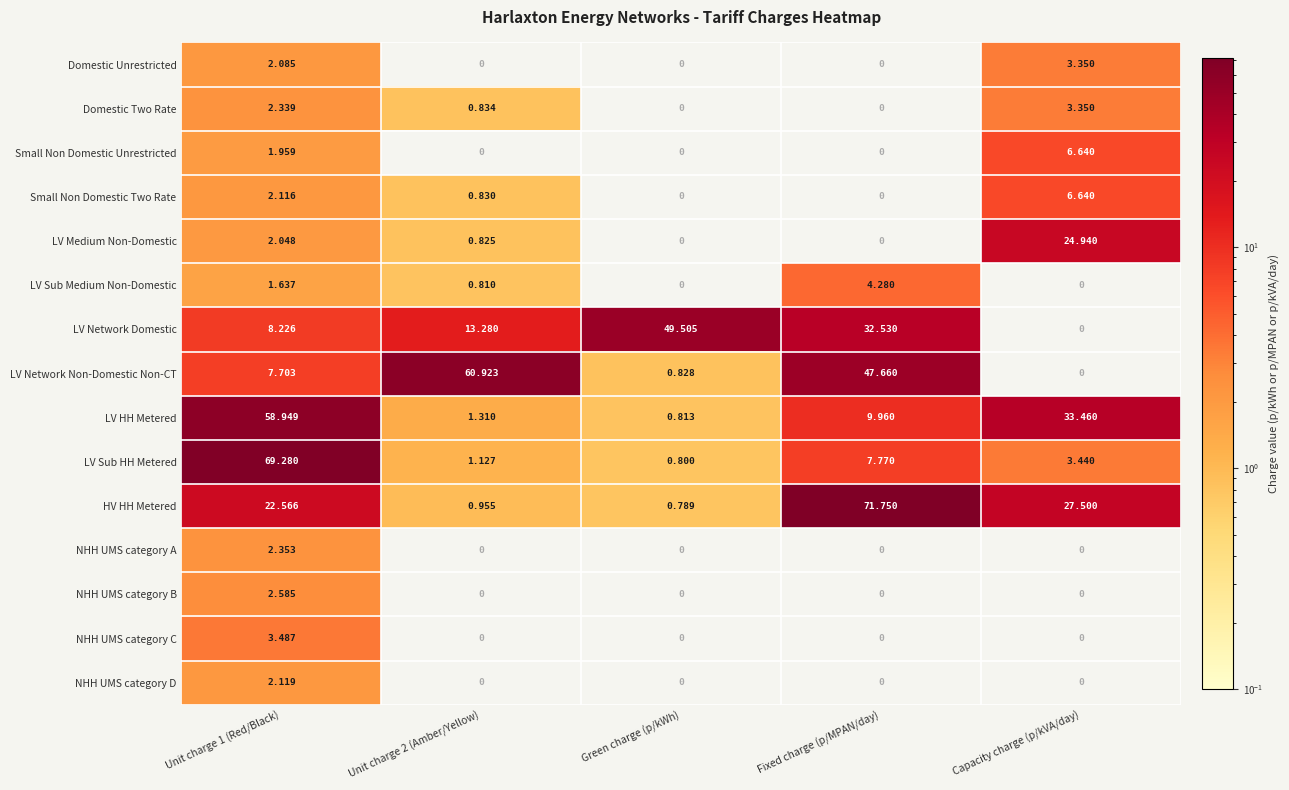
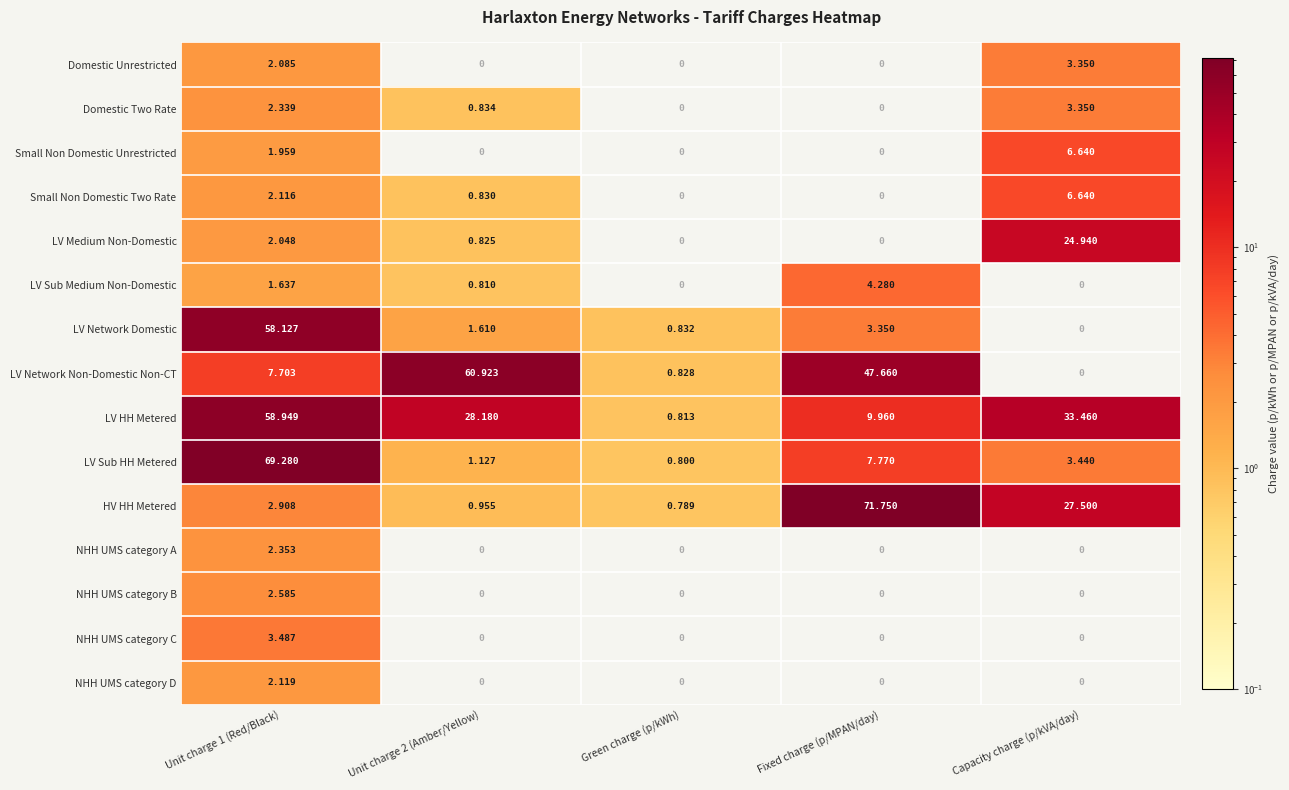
  {
    "Domestic Unrestricted": {
      "Unit charge 1 (Red/Black)": 2.085,
      "Capacity charge (p/kVA/day)": 3.350
    },
    "Domestic Two Rate": {
      "Unit charge 1 (Red/Black)": 2.339,
      "Unit charge 2 (Amber/Yellow)": 0.834,
      "Capacity charge (p/kVA/day)": 3.350
    },
    "Small Non Domestic Unrestricted": {
      "Unit charge 1 (Red/Black)": 1.959,
      "Capacity charge (p/kVA/day)": 6.640
    },
    "Small Non Domestic Two Rate": {
      "Unit charge 1 (Red/Black)": 2.116,
      "Unit charge 2 (Amber/Yellow)": 0.830,
      "Capacity charge (p/kVA/day)": 6.640
    },
    "LV Medium Non-Domestic": {
      "Unit charge 1 (Red/Black)": 2.048,
      "Unit charge 2 (Amber/Yellow)": 0.825,
      "Capacity charge (p/kVA/day)": 24.940
    },
    "LV Sub Medium Non-Domestic": {
      "Unit charge 1 (Red/Black)": 1.637,
      "Unit charge 2 (Amber/Yellow)": 0.810,
      "Fixed charge (p/MPAN/day)": 4.280
    },
    "LV Network Domestic": {
-     "Unit charge 1 (Red/Black)": 8.226,
-     "Unit charge 2 (Amber/Yellow)": 13.280,
-     "Green charge (p/kWh)": 49.505,
-     "Fixed charge (p/MPAN/day)": 32.530
+     "Unit charge 1 (Red/Black)": 58.127,
+     "Unit charge 2 (Amber/Yellow)": 1.610,
+     "Green charge (p/kWh)": 0.832,
+     "Fixed charge (p/MPAN/day)": 3.350
    },
    "LV Network Non-Domestic Non-CT": {
      "Unit charge 1 (Red/Black)": 7.703,
      "Unit charge 2 (Amber/Yellow)": 60.923,
      "Green charge (p/kWh)": 0.828,
      "Fixed charge (p/MPAN/day)": 47.660
    },
    "LV HH Metered": {
      "Unit charge 1 (Red/Black)": 58.949,
-     "Unit charge 2 (Amber/Yellow)": 1.310,
+     "Unit charge 2 (Amber/Yellow)": 28.180,
      "Green charge (p/kWh)": 0.813,
      "Fixed charge (p/MPAN/day)": 9.960,
      "Capacity charge (p/kVA/day)": 33.460
    },
    "LV Sub HH Metered": {
      "Unit charge 1 (Red/Black)": 69.280,
      "Unit charge 2 (Amber/Yellow)": 1.127,
      "Green charge (p/kWh)": 0.800,
      "Fixed charge (p/MPAN/day)": 7.770,
      "Capacity charge (p/kVA/day)": 3.440
    },
    "HV HH Metered": {
-     "Unit charge 1 (Red/Black)": 22.566,
+     "Unit charge 1 (Red/Black)": 2.908,
      "Unit charge 2 (Amber/Yellow)": 0.955,
      "Green charge (p/kWh)": 0.789,
      "Fixed charge (p/MPAN/day)": 71.750,
      "Capacity charge (p/kVA/day)": 27.500
    },
    "NHH UMS category A": {
      "Unit charge 1 (Red/Black)": 2.353
    },
    "NHH UMS category B": {
      "Unit charge 1 (Red/Black)": 2.585
    },
    "NHH UMS category C": {
      "Unit charge 1 (Red/Black)": 3.487
    },
    "NHH UMS category D": {
      "Unit charge 1 (Red/Black)": 2.119
    }
  }
